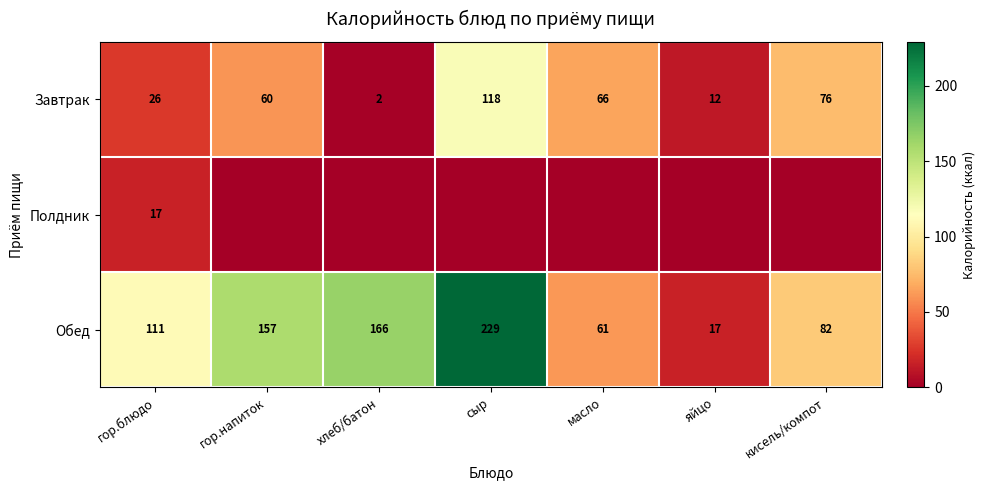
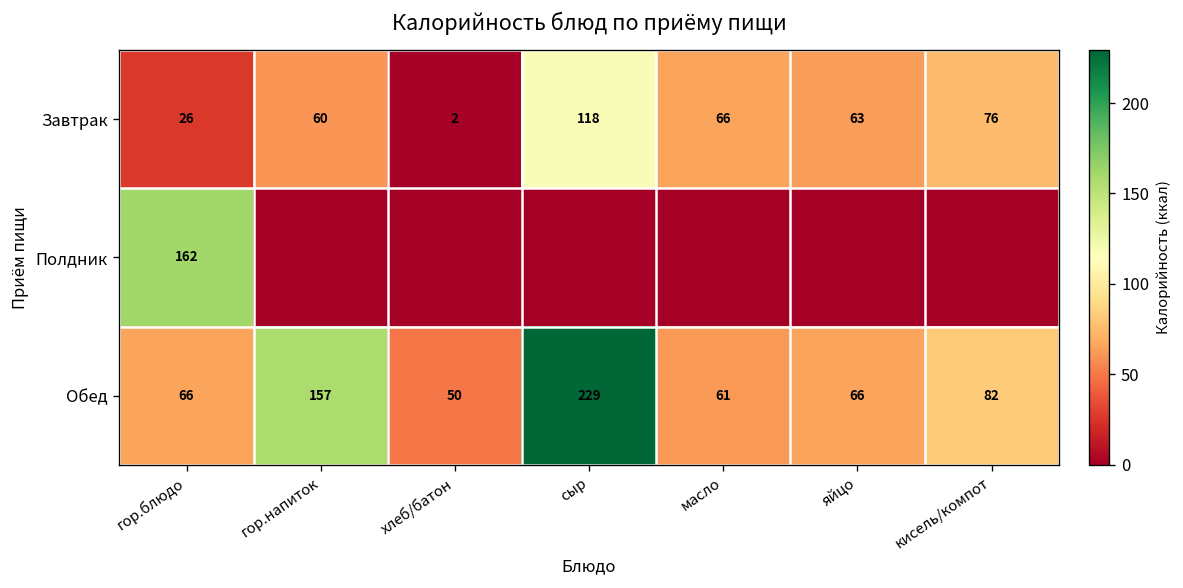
  {
    "Завтрак": {
      "гор.блюдо": 26,
      "гор.напиток": 60,
      "хлеб/батон": 2,
      "сыр": 118,
      "масло": 66,
-     "яйцо": 12,
+     "яйцо": 63,
      "кисель/компот": 76
    },
    "Полдник": {
-     "гор.блюдо": 17
+     "гор.блюдо": 162
    },
    "Обед": {
-     "гор.блюдо": 111,
+     "гор.блюдо": 66,
      "гор.напиток": 157,
-     "хлеб/батон": 166,
+     "хлеб/батон": 50,
      "сыр": 229,
      "масло": 61,
-     "яйцо": 17,
+     "яйцо": 66,
      "кисель/компот": 82
    }
  }
